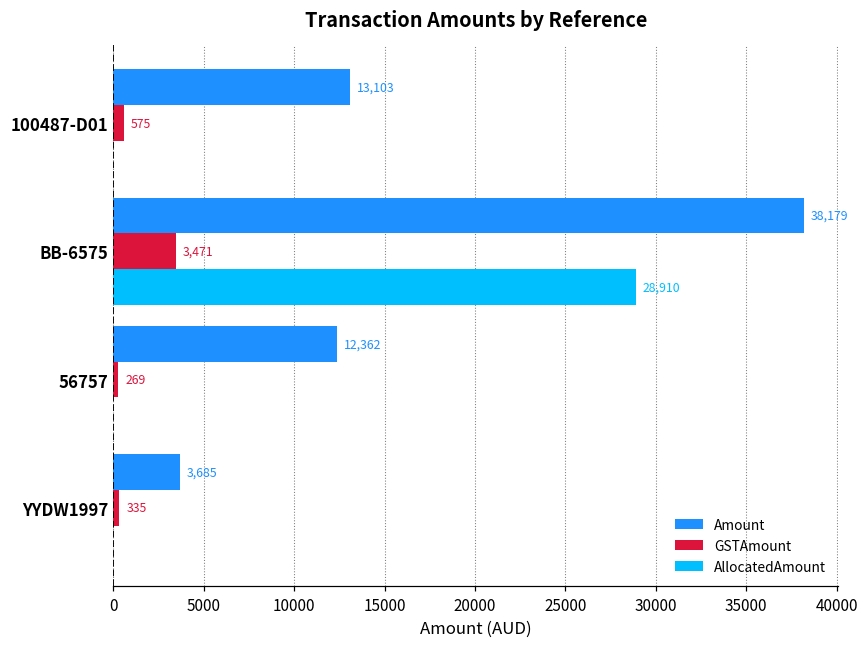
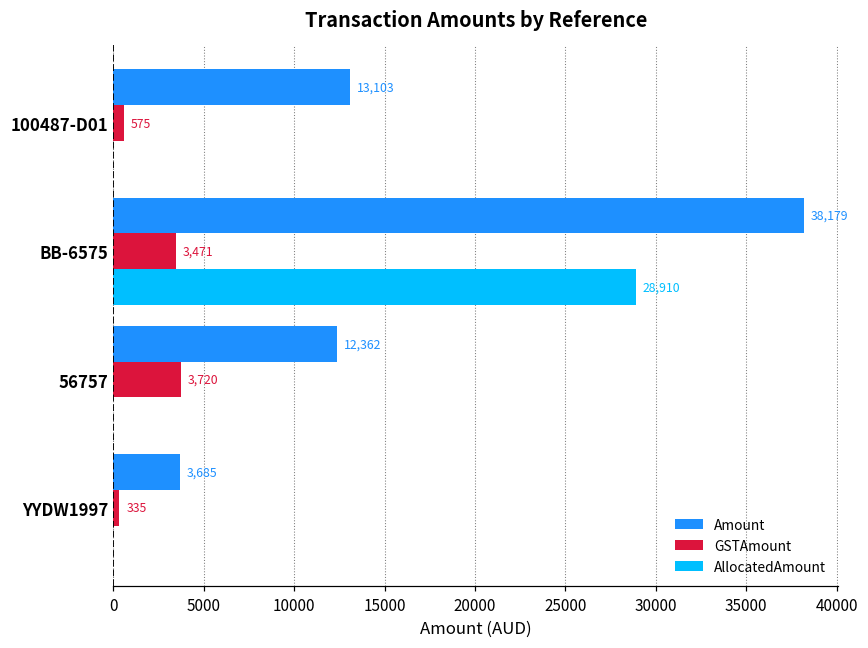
  {
    "GSTAmount": {
      "100487-D01": "575",
      "BB-6575": "3,471",
-     "56757": "269",
+     "56757": "3,720",
      "YYDW1997": "335"
    }
  }
